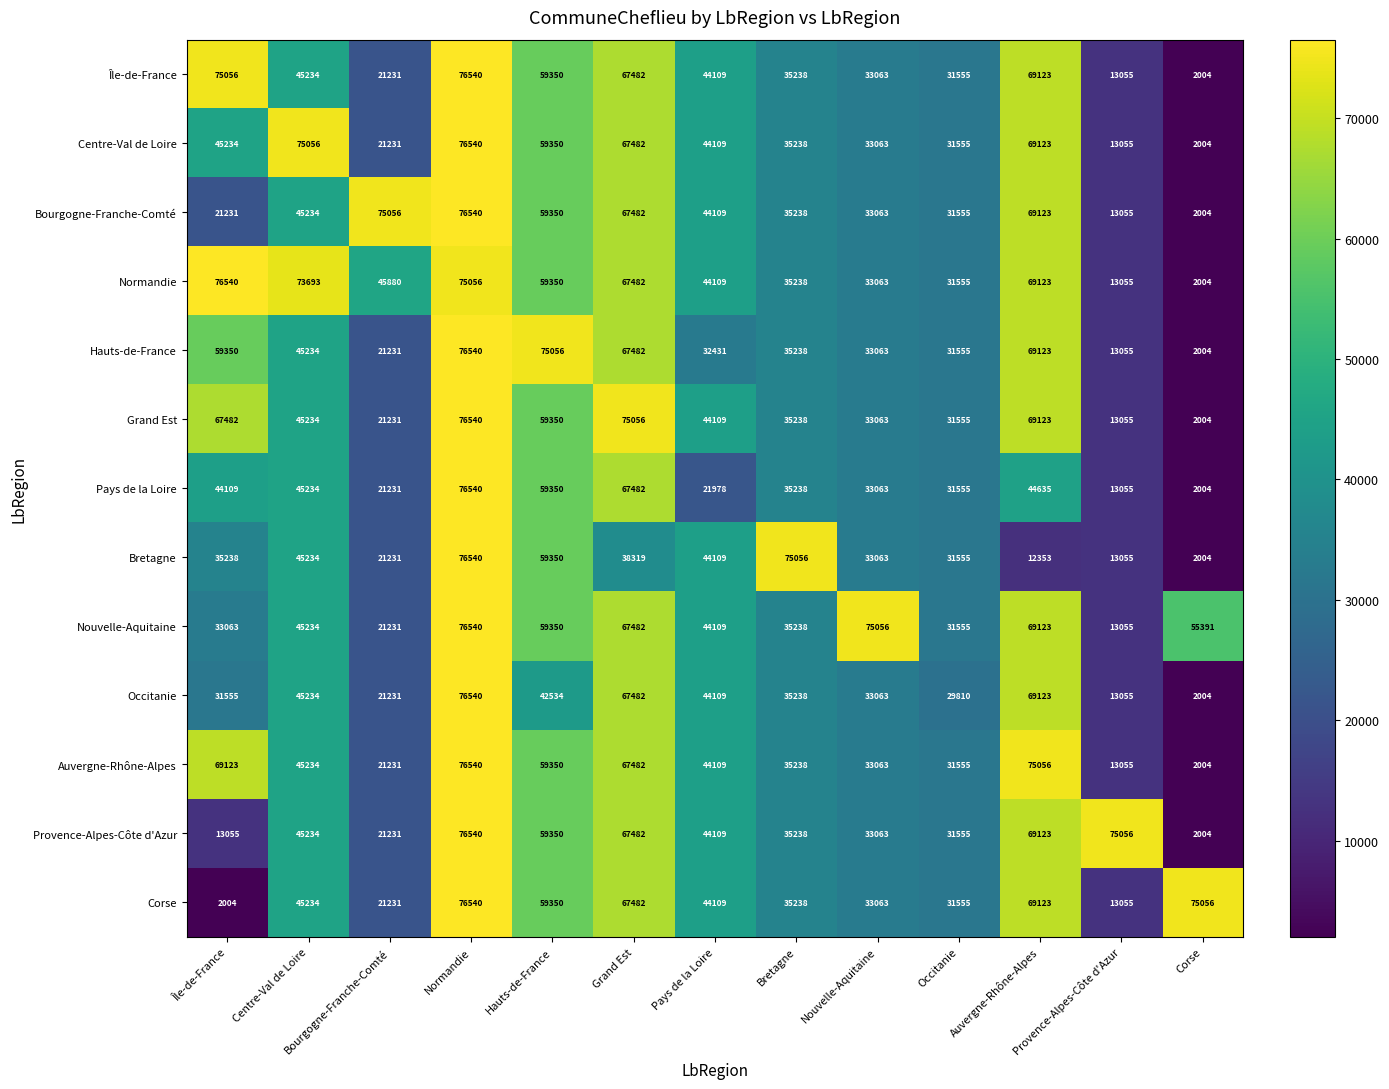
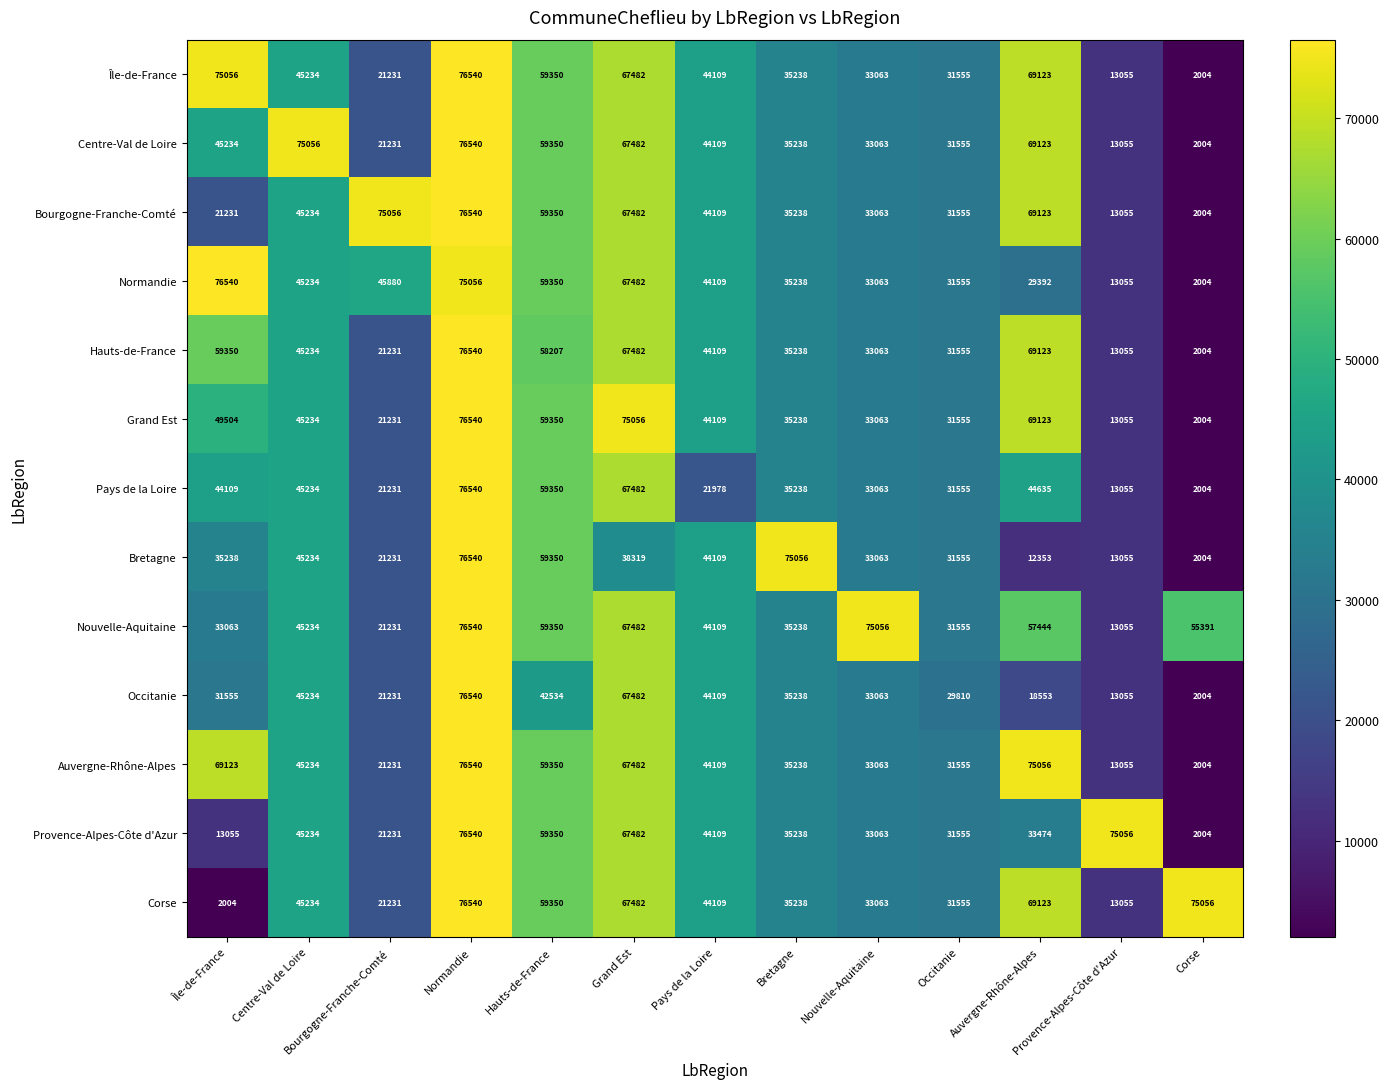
  {
    "Île-de-France": {
      "Île-de-France": 75056,
      "Centre-Val de Loire": 45234,
      "Bourgogne-Franche-Comté": 21231,
      "Normandie": 76540,
      "Hauts-de-France": 59350,
      "Grand Est": 67482,
      "Pays de la Loire": 44109,
      "Bretagne": 35238,
      "Nouvelle-Aquitaine": 33063,
      "Occitanie": 31555,
      "Auvergne-Rhône-Alpes": 69123,
      "Provence-Alpes-Côte d'Azur": 13055,
      "Corse": 2004
    },
    "Centre-Val de Loire": {
      "Île-de-France": 45234,
      "Centre-Val de Loire": 75056,
      "Bourgogne-Franche-Comté": 21231,
      "Normandie": 76540,
      "Hauts-de-France": 59350,
      "Grand Est": 67482,
      "Pays de la Loire": 44109,
      "Bretagne": 35238,
      "Nouvelle-Aquitaine": 33063,
      "Occitanie": 31555,
      "Auvergne-Rhône-Alpes": 69123,
      "Provence-Alpes-Côte d'Azur": 13055,
      "Corse": 2004
    },
    "Bourgogne-Franche-Comté": {
      "Île-de-France": 21231,
      "Centre-Val de Loire": 45234,
      "Bourgogne-Franche-Comté": 75056,
      "Normandie": 76540,
      "Hauts-de-France": 59350,
      "Grand Est": 67482,
      "Pays de la Loire": 44109,
      "Bretagne": 35238,
      "Nouvelle-Aquitaine": 33063,
      "Occitanie": 31555,
      "Auvergne-Rhône-Alpes": 69123,
      "Provence-Alpes-Côte d'Azur": 13055,
      "Corse": 2004
    },
    "Normandie": {
      "Île-de-France": 76540,
-     "Centre-Val de Loire": 73693,
+     "Centre-Val de Loire": 45234,
      "Bourgogne-Franche-Comté": 45880,
      "Normandie": 75056,
      "Hauts-de-France": 59350,
      "Grand Est": 67482,
      "Pays de la Loire": 44109,
      "Bretagne": 35238,
      "Nouvelle-Aquitaine": 33063,
      "Occitanie": 31555,
-     "Auvergne-Rhône-Alpes": 69123,
+     "Auvergne-Rhône-Alpes": 29392,
      "Provence-Alpes-Côte d'Azur": 13055,
      "Corse": 2004
    },
    "Hauts-de-France": {
      "Île-de-France": 59350,
      "Centre-Val de Loire": 45234,
      "Bourgogne-Franche-Comté": 21231,
      "Normandie": 76540,
-     "Hauts-de-France": 75056,
+     "Hauts-de-France": 58207,
      "Grand Est": 67482,
-     "Pays de la Loire": 32431,
+     "Pays de la Loire": 44109,
      "Bretagne": 35238,
      "Nouvelle-Aquitaine": 33063,
      "Occitanie": 31555,
      "Auvergne-Rhône-Alpes": 69123,
      "Provence-Alpes-Côte d'Azur": 13055,
      "Corse": 2004
    },
    "Grand Est": {
-     "Île-de-France": 67482,
+     "Île-de-France": 49504,
      "Centre-Val de Loire": 45234,
      "Bourgogne-Franche-Comté": 21231,
      "Normandie": 76540,
      "Hauts-de-France": 59350,
      "Grand Est": 75056,
      "Pays de la Loire": 44109,
      "Bretagne": 35238,
      "Nouvelle-Aquitaine": 33063,
      "Occitanie": 31555,
      "Auvergne-Rhône-Alpes": 69123,
      "Provence-Alpes-Côte d'Azur": 13055,
      "Corse": 2004
    },
    "Pays de la Loire": {
      "Île-de-France": 44109,
      "Centre-Val de Loire": 45234,
      "Bourgogne-Franche-Comté": 21231,
      "Normandie": 76540,
      "Hauts-de-France": 59350,
      "Grand Est": 67482,
      "Pays de la Loire": 21978,
      "Bretagne": 35238,
      "Nouvelle-Aquitaine": 33063,
      "Occitanie": 31555,
      "Auvergne-Rhône-Alpes": 44635,
      "Provence-Alpes-Côte d'Azur": 13055,
      "Corse": 2004
    },
    "Bretagne": {
      "Île-de-France": 35238,
      "Centre-Val de Loire": 45234,
      "Bourgogne-Franche-Comté": 21231,
      "Normandie": 76540,
      "Hauts-de-France": 59350,
      "Grand Est": 38319,
      "Pays de la Loire": 44109,
      "Bretagne": 75056,
      "Nouvelle-Aquitaine": 33063,
      "Occitanie": 31555,
      "Auvergne-Rhône-Alpes": 12353,
      "Provence-Alpes-Côte d'Azur": 13055,
      "Corse": 2004
    },
    "Nouvelle-Aquitaine": {
      "Île-de-France": 33063,
      "Centre-Val de Loire": 45234,
      "Bourgogne-Franche-Comté": 21231,
      "Normandie": 76540,
      "Hauts-de-France": 59350,
      "Grand Est": 67482,
      "Pays de la Loire": 44109,
      "Bretagne": 35238,
      "Nouvelle-Aquitaine": 75056,
      "Occitanie": 31555,
-     "Auvergne-Rhône-Alpes": 69123,
+     "Auvergne-Rhône-Alpes": 57444,
      "Provence-Alpes-Côte d'Azur": 13055,
      "Corse": 55391
    },
    "Occitanie": {
      "Île-de-France": 31555,
      "Centre-Val de Loire": 45234,
      "Bourgogne-Franche-Comté": 21231,
      "Normandie": 76540,
      "Hauts-de-France": 42534,
      "Grand Est": 67482,
      "Pays de la Loire": 44109,
      "Bretagne": 35238,
      "Nouvelle-Aquitaine": 33063,
      "Occitanie": 29810,
-     "Auvergne-Rhône-Alpes": 69123,
+     "Auvergne-Rhône-Alpes": 18553,
      "Provence-Alpes-Côte d'Azur": 13055,
      "Corse": 2004
    },
    "Auvergne-Rhône-Alpes": {
      "Île-de-France": 69123,
      "Centre-Val de Loire": 45234,
      "Bourgogne-Franche-Comté": 21231,
      "Normandie": 76540,
      "Hauts-de-France": 59350,
      "Grand Est": 67482,
      "Pays de la Loire": 44109,
      "Bretagne": 35238,
      "Nouvelle-Aquitaine": 33063,
      "Occitanie": 31555,
      "Auvergne-Rhône-Alpes": 75056,
      "Provence-Alpes-Côte d'Azur": 13055,
      "Corse": 2004
    },
    "Provence-Alpes-Côte d'Azur": {
      "Île-de-France": 13055,
      "Centre-Val de Loire": 45234,
      "Bourgogne-Franche-Comté": 21231,
      "Normandie": 76540,
      "Hauts-de-France": 59350,
      "Grand Est": 67482,
      "Pays de la Loire": 44109,
      "Bretagne": 35238,
      "Nouvelle-Aquitaine": 33063,
      "Occitanie": 31555,
-     "Auvergne-Rhône-Alpes": 69123,
+     "Auvergne-Rhône-Alpes": 33474,
      "Provence-Alpes-Côte d'Azur": 75056,
      "Corse": 2004
    },
    "Corse": {
      "Île-de-France": 2004,
      "Centre-Val de Loire": 45234,
      "Bourgogne-Franche-Comté": 21231,
      "Normandie": 76540,
      "Hauts-de-France": 59350,
      "Grand Est": 67482,
      "Pays de la Loire": 44109,
      "Bretagne": 35238,
      "Nouvelle-Aquitaine": 33063,
      "Occitanie": 31555,
      "Auvergne-Rhône-Alpes": 69123,
      "Provence-Alpes-Côte d'Azur": 13055,
      "Corse": 75056
    }
  }
